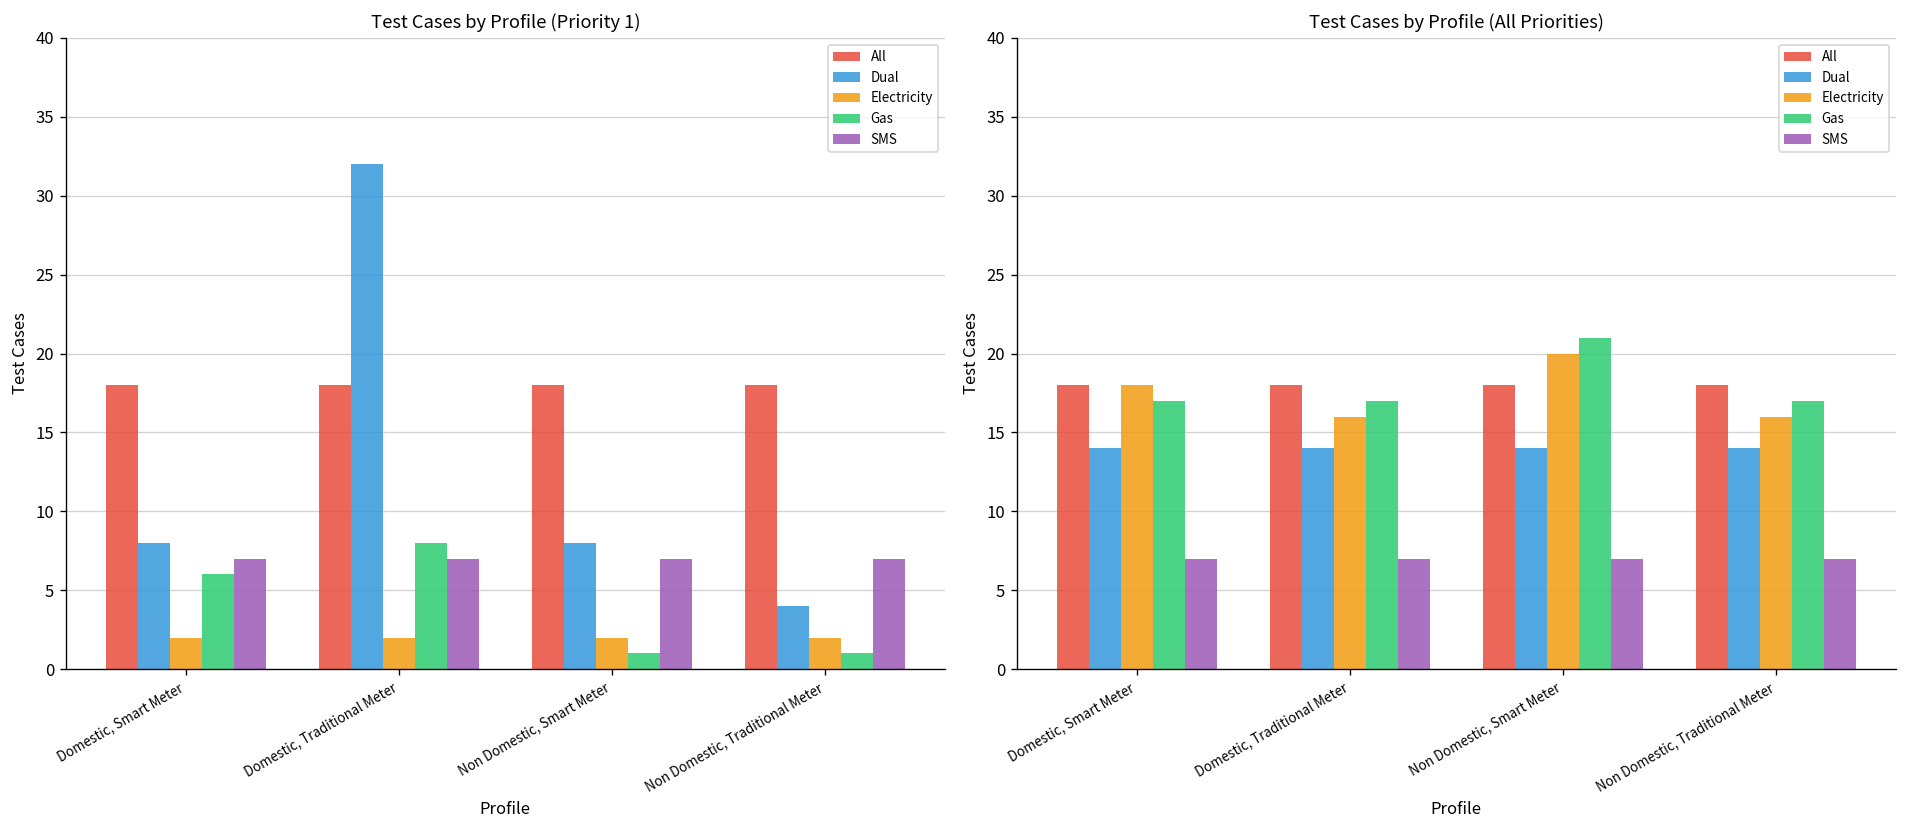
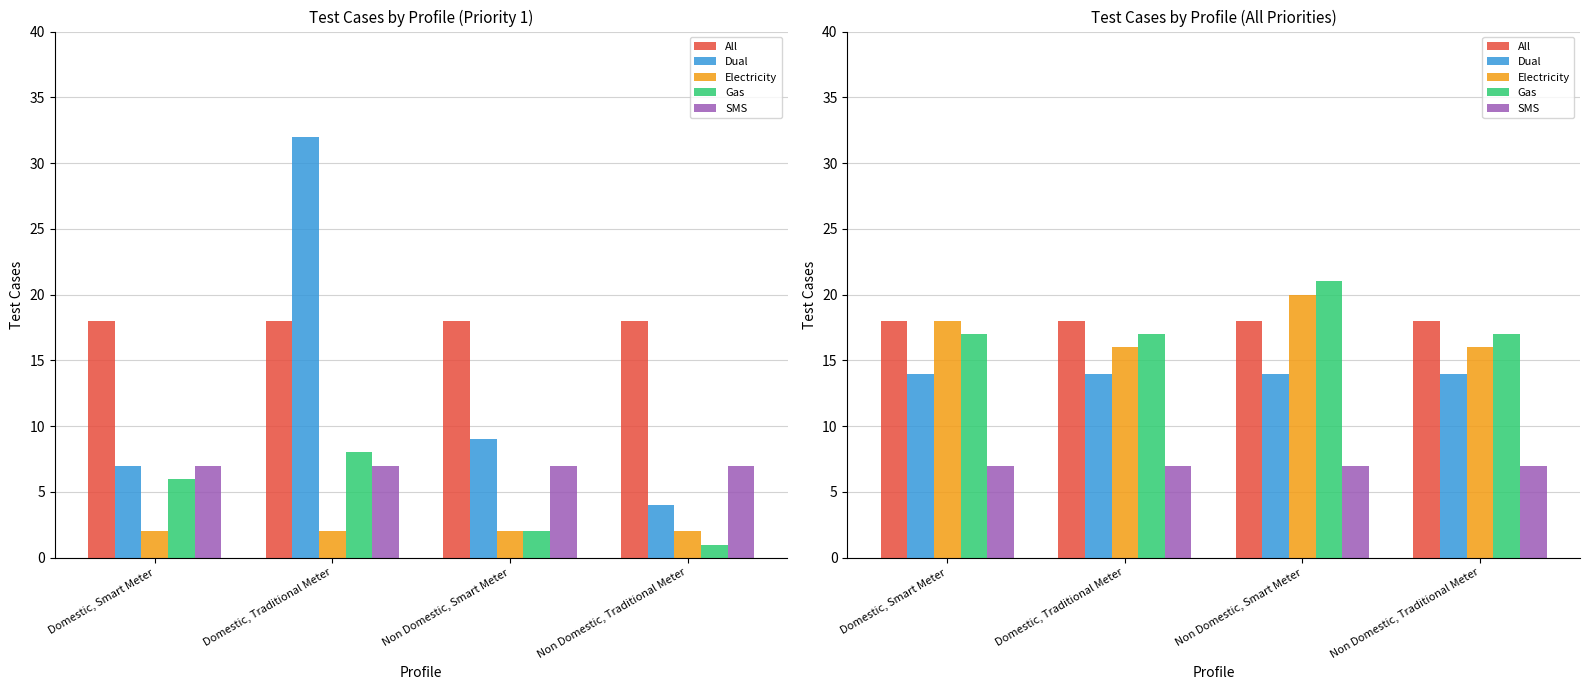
  {
    "Test Cases by Profile (Priority 1)": {
      "All": {
        "Domestic, Smart Meter": 18,
        "Domestic, Traditional Meter": 18,
        "Non Domestic, Smart Meter": 18,
        "Non Domestic, Traditional Meter": 18
      },
      "Dual": {
-       "Domestic, Smart Meter": 8,
+       "Domestic, Smart Meter": 7,
        "Domestic, Traditional Meter": 32,
-       "Non Domestic, Smart Meter": 8,
+       "Non Domestic, Smart Meter": 9,
        "Non Domestic, Traditional Meter": 4
      },
      "Electricity": {
        "Domestic, Smart Meter": 2,
        "Domestic, Traditional Meter": 2,
        "Non Domestic, Smart Meter": 2,
        "Non Domestic, Traditional Meter": 2
      },
      "Gas": {
        "Domestic, Smart Meter": 6,
        "Domestic, Traditional Meter": 8,
-       "Non Domestic, Smart Meter": 1,
+       "Non Domestic, Smart Meter": 2,
        "Non Domestic, Traditional Meter": 1
      },
      "SMS": {
        "Domestic, Smart Meter": 7,
        "Domestic, Traditional Meter": 7,
        "Non Domestic, Smart Meter": 7,
        "Non Domestic, Traditional Meter": 7
      }
    },
    "Test Cases by Profile (All Priorities)": {
      "All": {
        "Domestic, Smart Meter": 18.0,
        "Domestic, Traditional Meter": 18.0,
        "Non Domestic, Smart Meter": 18.0,
        "Non Domestic, Traditional Meter": 18.0
      },
      "Dual": {
        "Domestic, Smart Meter": 14.0,
        "Domestic, Traditional Meter": 14.0,
        "Non Domestic, Smart Meter": 14.0,
        "Non Domestic, Traditional Meter": 14.0
      },
      "Electricity": {
        "Domestic, Smart Meter": 18.0,
        "Domestic, Traditional Meter": 16.0,
        "Non Domestic, Smart Meter": 20.0,
        "Non Domestic, Traditional Meter": 16.0
      },
      "Gas": {
        "Domestic, Smart Meter": 17.0,
        "Domestic, Traditional Meter": 17.0,
        "Non Domestic, Smart Meter": 21.0,
        "Non Domestic, Traditional Meter": 17.0
      },
      "SMS": {
        "Domestic, Smart Meter": 7.0,
        "Domestic, Traditional Meter": 7.0,
        "Non Domestic, Smart Meter": 7.0,
        "Non Domestic, Traditional Meter": 7.0
      }
    }
  }
